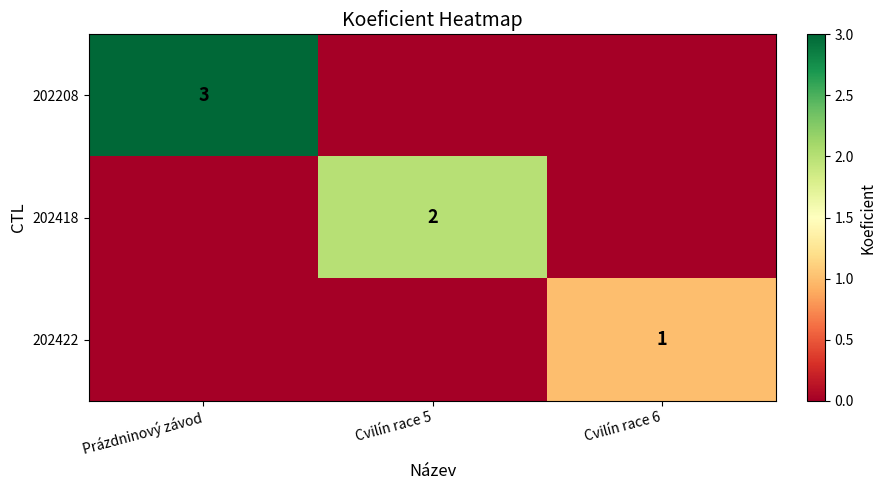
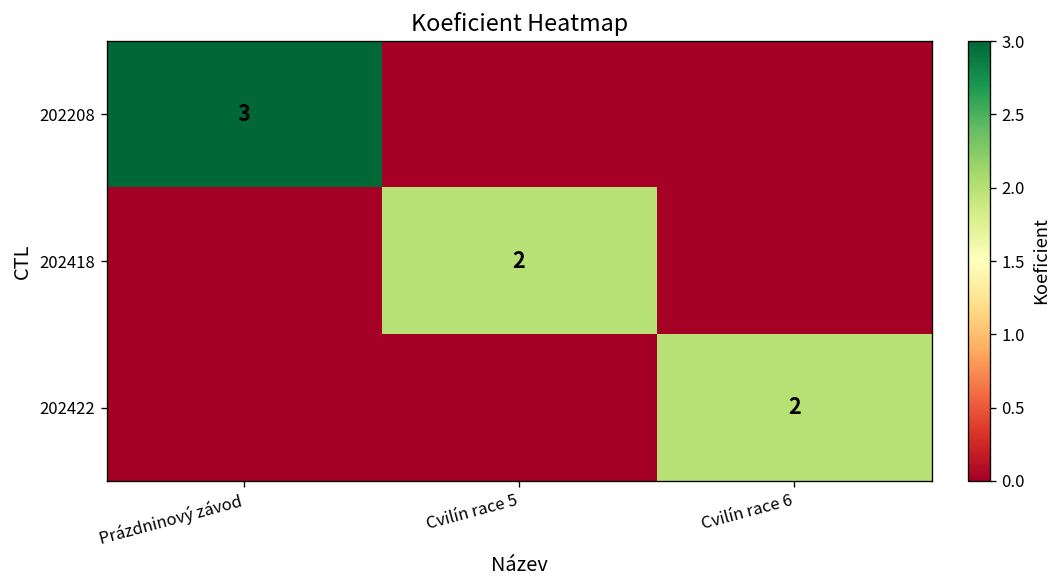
  {
    "202208": {
      "Prázdninový závod": 3
    },
    "202418": {
      "Cvilín race 5": 2
    },
    "202422": {
-     "Cvilín race 6": 1
+     "Cvilín race 6": 2
    }
  }
